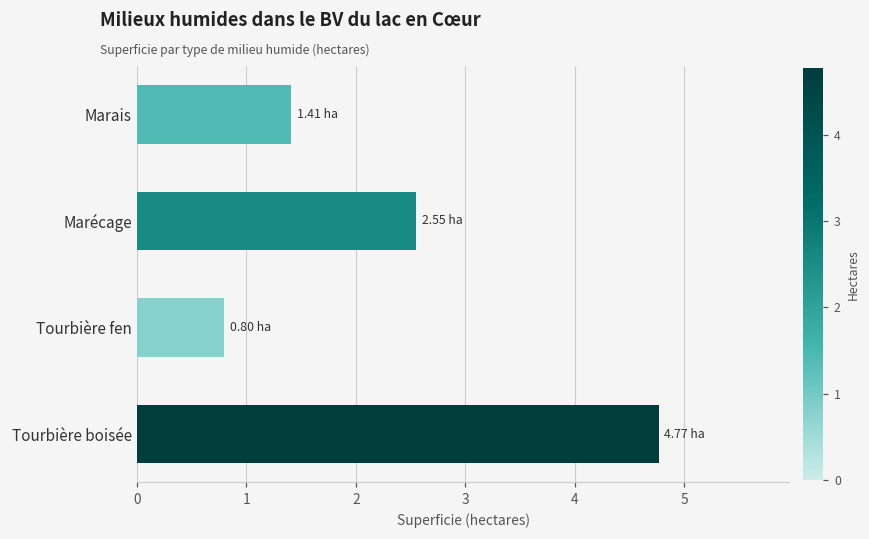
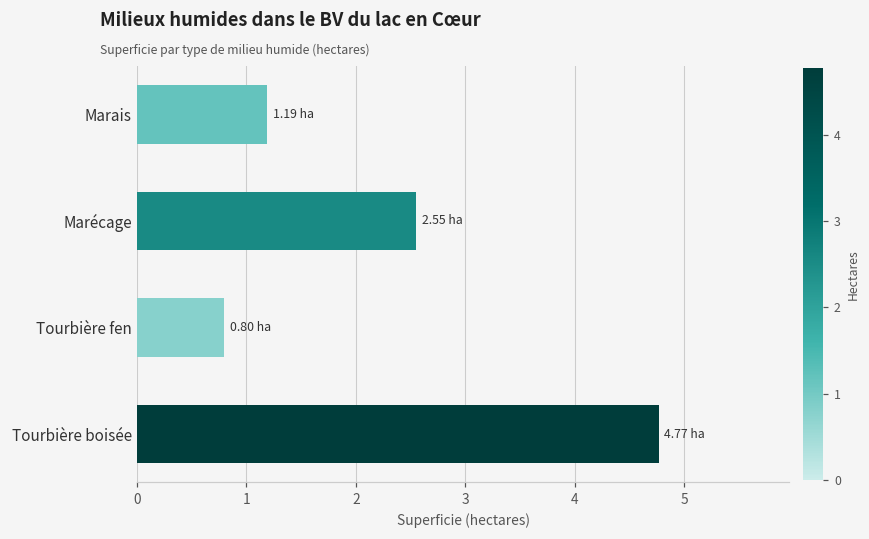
  {
-   "Marais": 1.41,
+   "Marais": 1.19,
    "Marécage": 2.55,
    "Tourbière fen": 0.80,
    "Tourbière boisée": 4.77
  }
